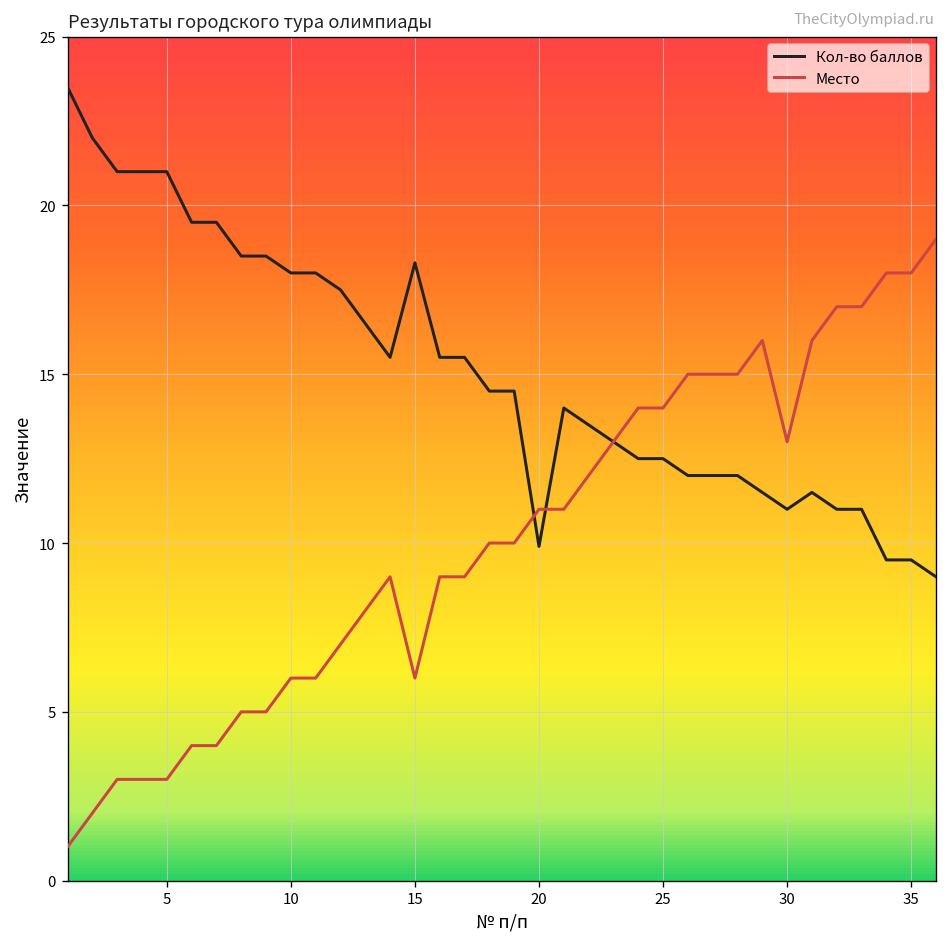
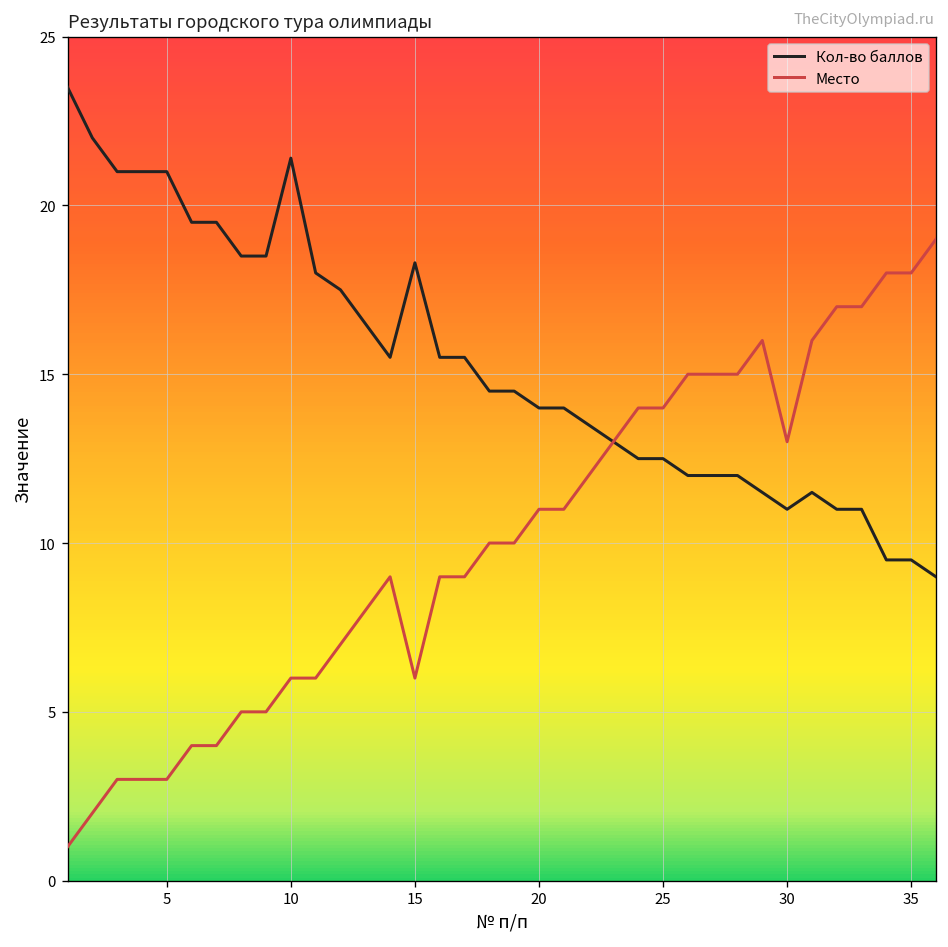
  {
    "Кол-во баллов": {
      "5": 21.0,
-     "10": 18.0,
+     "10": 21.4,
      "15": 18.3,
-     "20": 9.9,
+     "20": 14.0,
      "25": 12.5,
      "30": 11.0,
      "35": 9.5
    },
    "Место": {
      "5": 3.0,
      "10": 6.0,
      "15": 6.0,
      "20": 11.0,
      "25": 14.0,
      "30": 13.0,
      "35": 18.0
    }
  }
